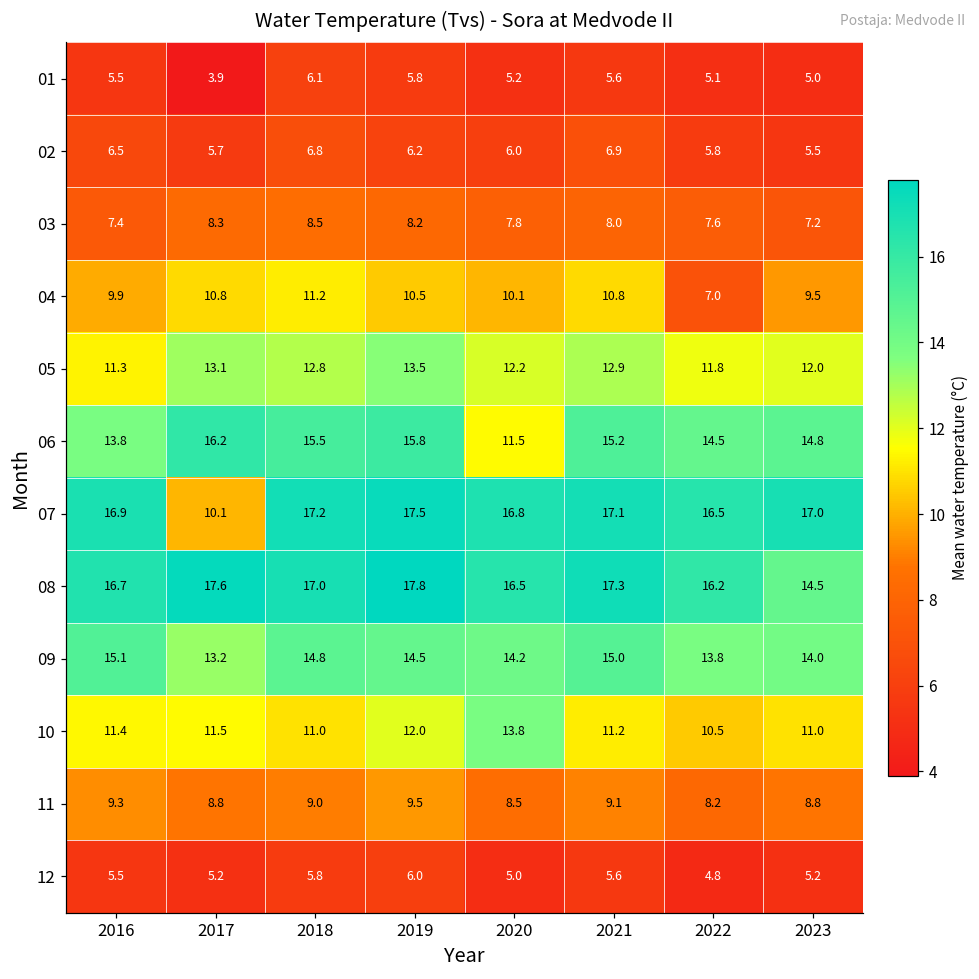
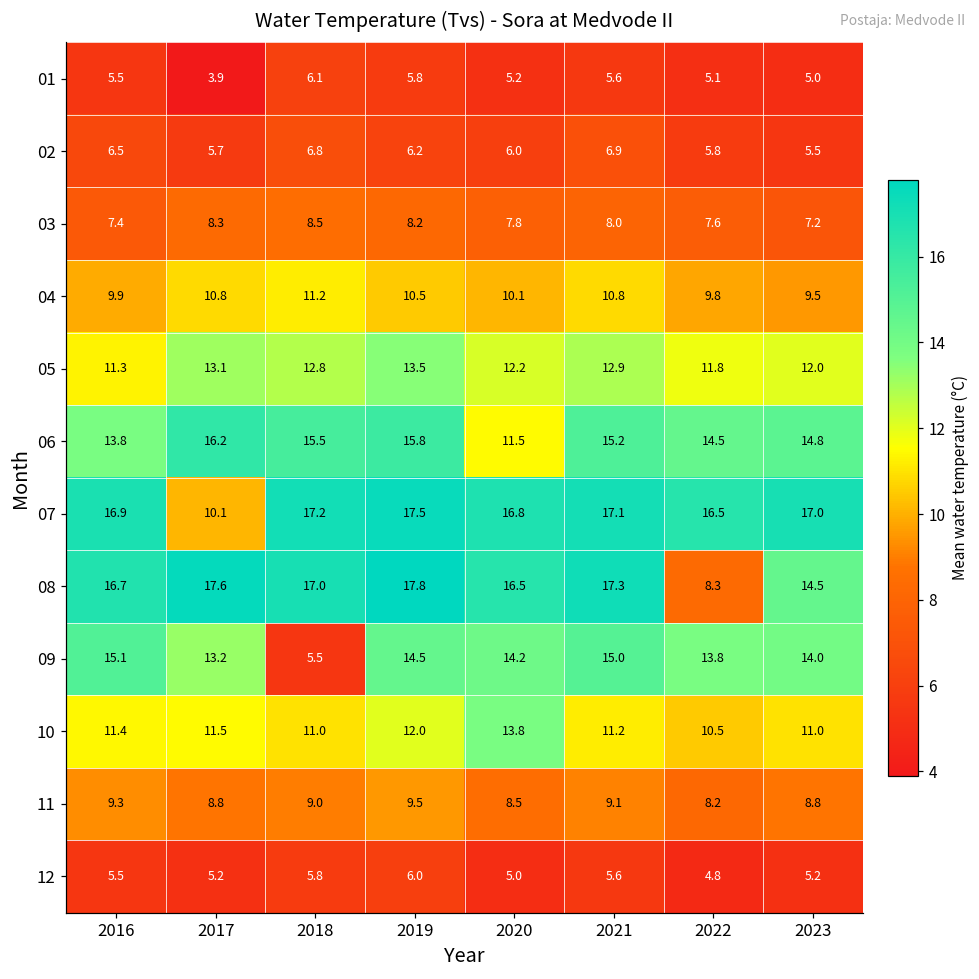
  {
    "01": {
      "2016": 5.5,
      "2017": 3.9,
      "2018": 6.1,
      "2019": 5.8,
      "2020": 5.2,
      "2021": 5.6,
      "2022": 5.1,
      "2023": 5.0
    },
    "02": {
      "2016": 6.5,
      "2017": 5.7,
      "2018": 6.8,
      "2019": 6.2,
      "2020": 6.0,
      "2021": 6.9,
      "2022": 5.8,
      "2023": 5.5
    },
    "03": {
      "2016": 7.4,
      "2017": 8.3,
      "2018": 8.5,
      "2019": 8.2,
      "2020": 7.8,
      "2021": 8.0,
      "2022": 7.6,
      "2023": 7.2
    },
    "04": {
      "2016": 9.9,
      "2017": 10.8,
      "2018": 11.2,
      "2019": 10.5,
      "2020": 10.1,
      "2021": 10.8,
-     "2022": 7.0,
+     "2022": 9.8,
      "2023": 9.5
    },
    "05": {
      "2016": 11.3,
      "2017": 13.1,
      "2018": 12.8,
      "2019": 13.5,
      "2020": 12.2,
      "2021": 12.9,
      "2022": 11.8,
      "2023": 12.0
    },
    "06": {
      "2016": 13.8,
      "2017": 16.2,
      "2018": 15.5,
      "2019": 15.8,
      "2020": 11.5,
      "2021": 15.2,
      "2022": 14.5,
      "2023": 14.8
    },
    "07": {
      "2016": 16.9,
      "2017": 10.1,
      "2018": 17.2,
      "2019": 17.5,
      "2020": 16.8,
      "2021": 17.1,
      "2022": 16.5,
      "2023": 17.0
    },
    "08": {
      "2016": 16.7,
      "2017": 17.6,
      "2018": 17.0,
      "2019": 17.8,
      "2020": 16.5,
      "2021": 17.3,
-     "2022": 16.2,
+     "2022": 8.3,
      "2023": 14.5
    },
    "09": {
      "2016": 15.1,
      "2017": 13.2,
-     "2018": 14.8,
+     "2018": 5.5,
      "2019": 14.5,
      "2020": 14.2,
      "2021": 15.0,
      "2022": 13.8,
      "2023": 14.0
    },
    "10": {
      "2016": 11.4,
      "2017": 11.5,
      "2018": 11.0,
      "2019": 12.0,
      "2020": 13.8,
      "2021": 11.2,
      "2022": 10.5,
      "2023": 11.0
    },
    "11": {
      "2016": 9.3,
      "2017": 8.8,
      "2018": 9.0,
      "2019": 9.5,
      "2020": 8.5,
      "2021": 9.1,
      "2022": 8.2,
      "2023": 8.8
    },
    "12": {
      "2016": 5.5,
      "2017": 5.2,
      "2018": 5.8,
      "2019": 6.0,
      "2020": 5.0,
      "2021": 5.6,
      "2022": 4.8,
      "2023": 5.2
    }
  }
